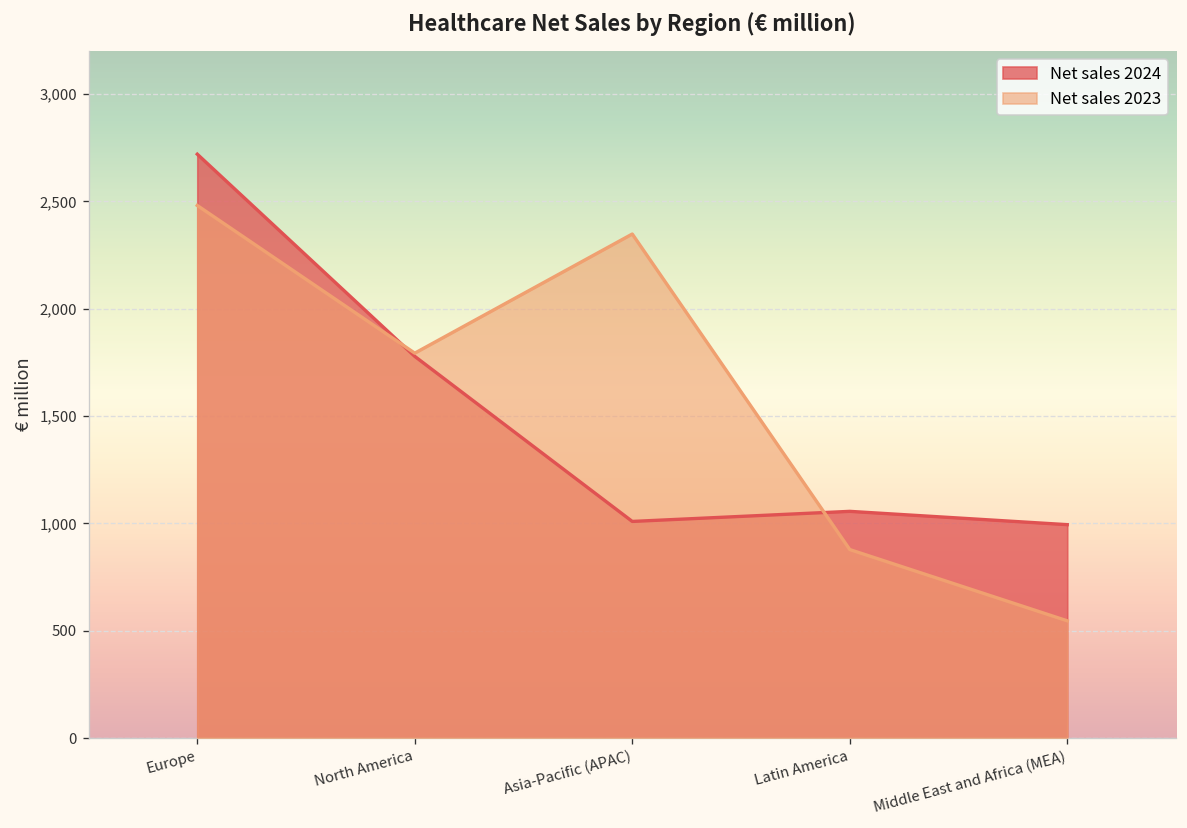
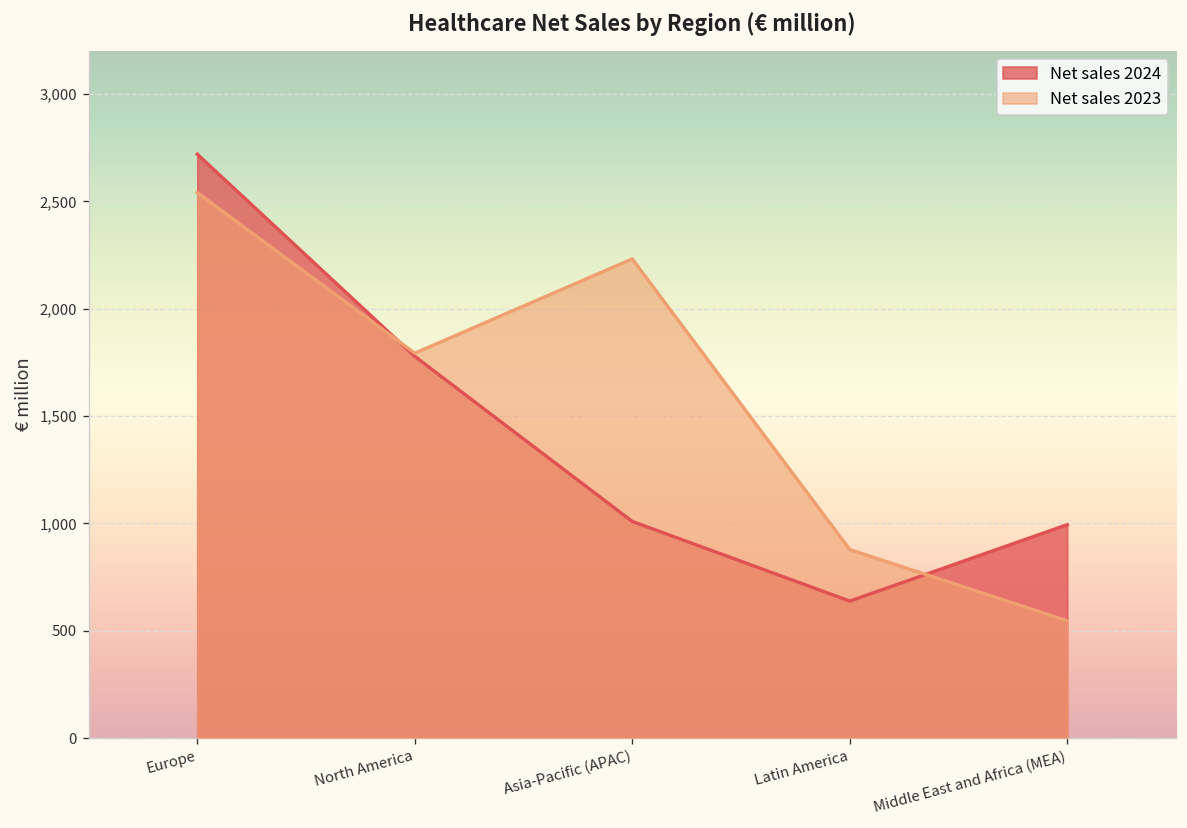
  {
    "Net sales 2024": {
      "Europe": "2,720",
      "North America": "1,780",
      "Asia-Pacific (APAC)": "1,010",
-     "Latin America": "1,060",
+     "Latin America": "640",
      "Middle East and Africa (MEA)": "990"
    },
    "Net sales 2023": {
-     "Europe": "2,480",
+     "Europe": "2,540",
      "North America": "1,790",
-     "Asia-Pacific (APAC)": "2,350",
+     "Asia-Pacific (APAC)": "2,230",
      "Latin America": "880",
      "Middle East and Africa (MEA)": "550"
    }
  }
